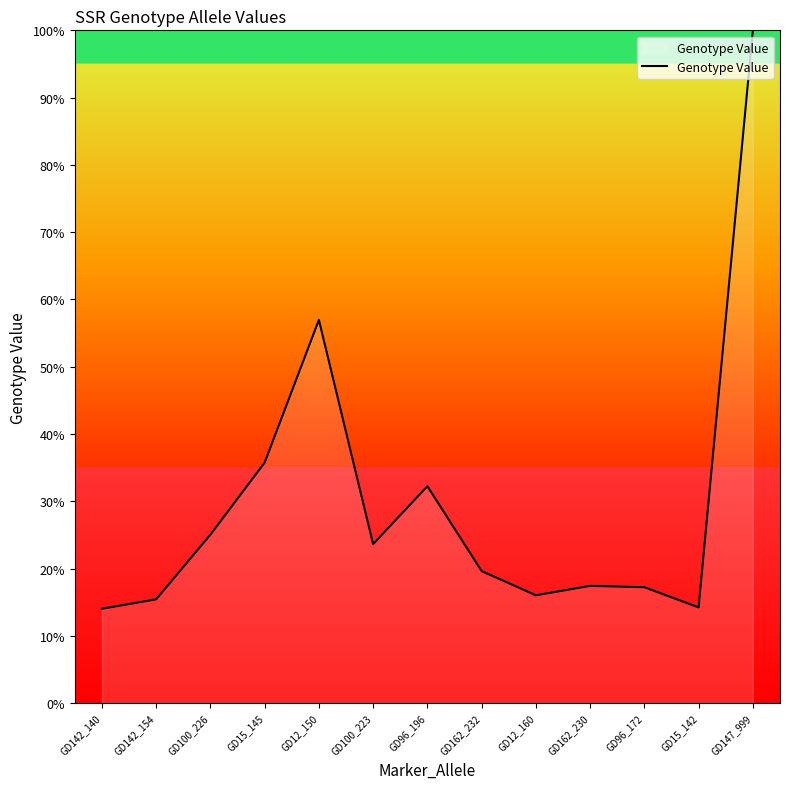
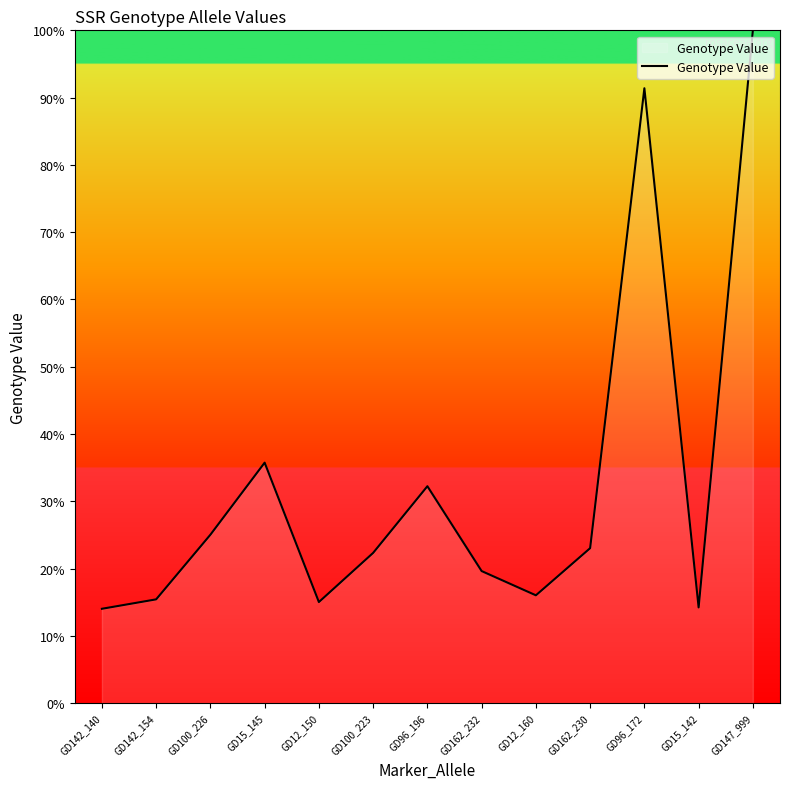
  {
    "GD142_140": "14%",
    "GD142_154": "15%",
    "GD100_226": "25%",
    "GD15_145": "36%",
-   "GD12_150": "57%",
-   "GD100_223": "24%",
+   "GD12_150": "15%",
+   "GD100_223": "22%",
    "GD96_196": "32%",
    "GD162_232": "20%",
    "GD12_160": "16%",
-   "GD162_230": "17%",
-   "GD96_172": "17%",
+   "GD162_230": "23%",
+   "GD96_172": "91%",
    "GD15_142": "14%",
    "GD147_999": "100%"
  }
